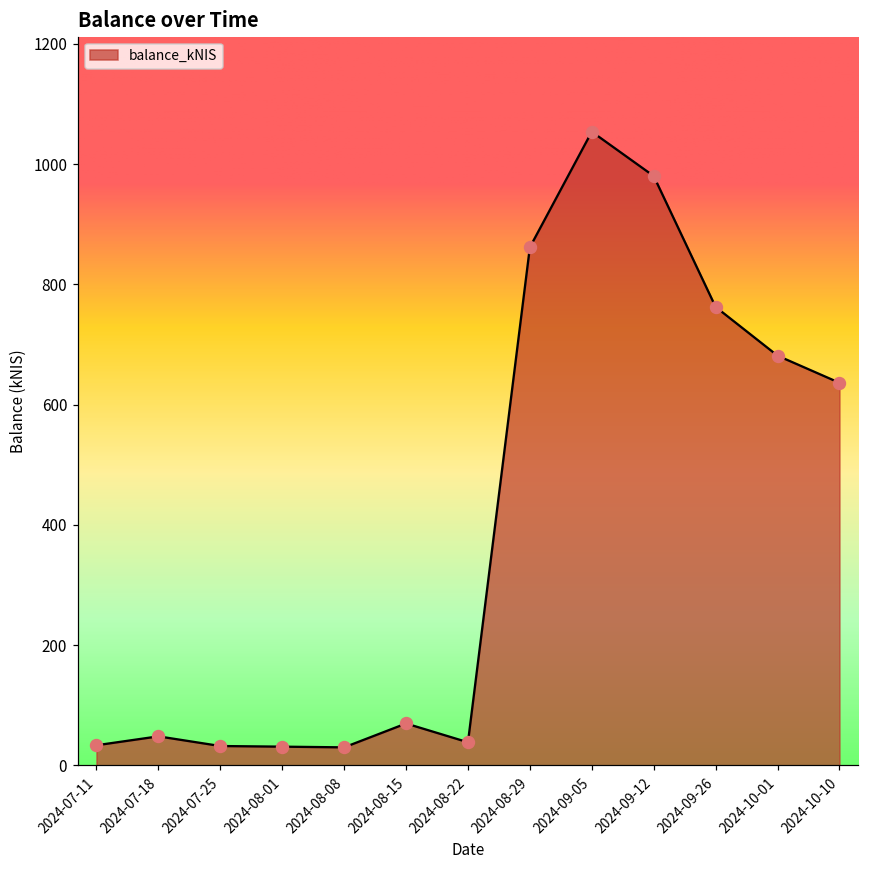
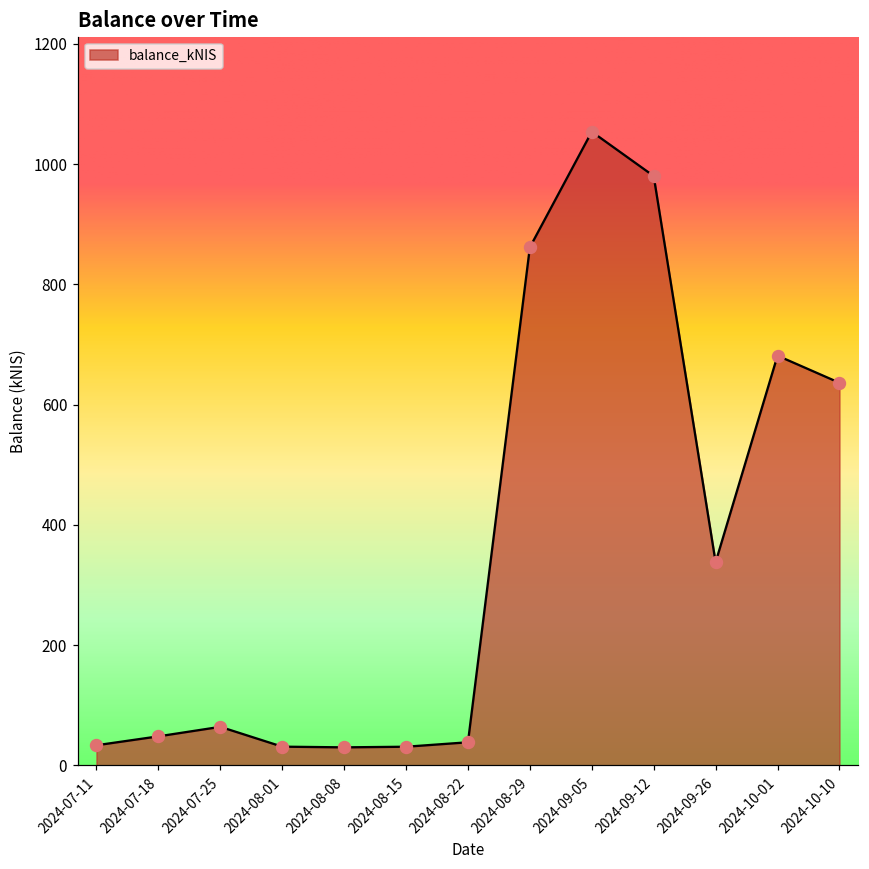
  {
    "2024-07-11": 30,
    "2024-07-18": 50,
-   "2024-07-25": 30,
+   "2024-07-25": 60,
    "2024-08-01": 30,
    "2024-08-08": 30,
-   "2024-08-15": 70,
+   "2024-08-15": 30,
    "2024-08-22": 40,
    "2024-08-29": 860,
    "2024-09-05": 1050,
    "2024-09-12": 980,
-   "2024-09-26": 760,
+   "2024-09-26": 340,
    "2024-10-01": 680,
    "2024-10-10": 640
  }
